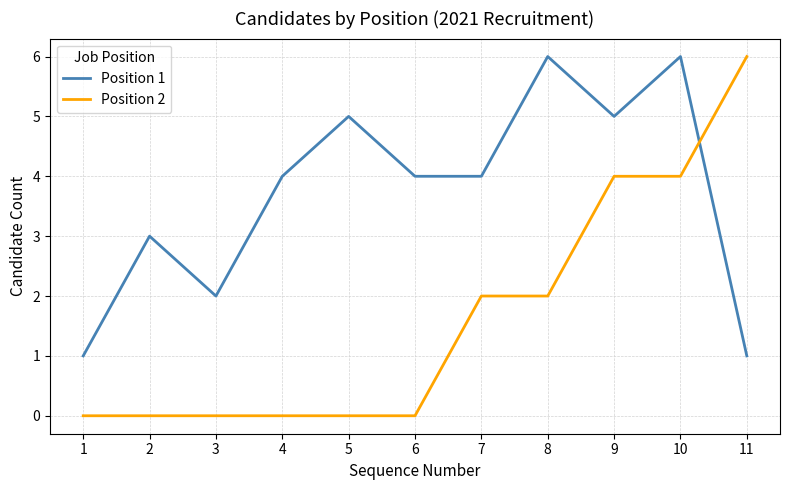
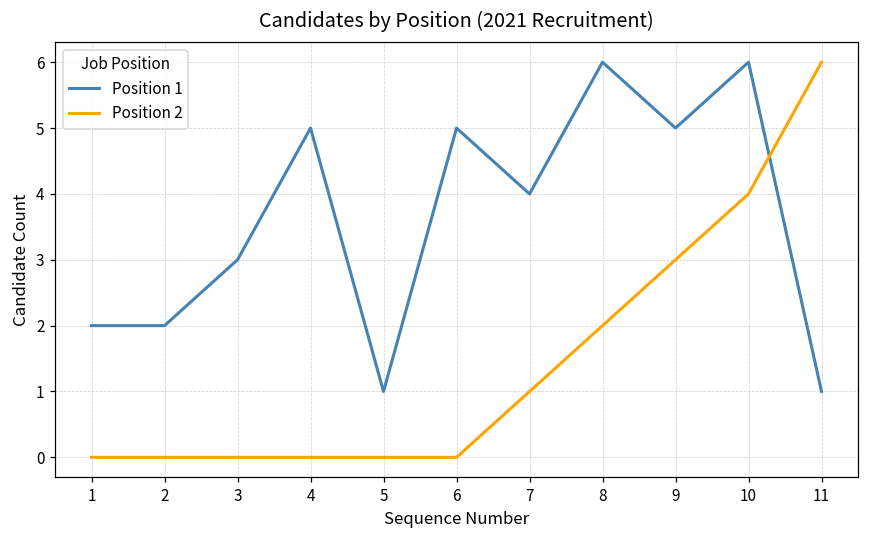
  {
    "Position 1": {
-     "1": 1,
-     "2": 3,
-     "3": 2,
-     "4": 4,
-     "5": 5,
-     "6": 4,
+     "1": 2,
+     "2": 2,
+     "3": 3,
+     "4": 5,
+     "5": 1,
+     "6": 5,
      "7": 4,
      "8": 6,
      "9": 5,
      "10": 6,
      "11": 1
    },
    "Position 2": {
      "1": 0,
      "2": 0,
      "3": 0,
      "4": 0,
      "5": 0,
      "6": 0,
-     "7": 2,
+     "7": 1,
      "8": 2,
-     "9": 4,
+     "9": 3,
      "10": 4,
      "11": 6
    }
  }
